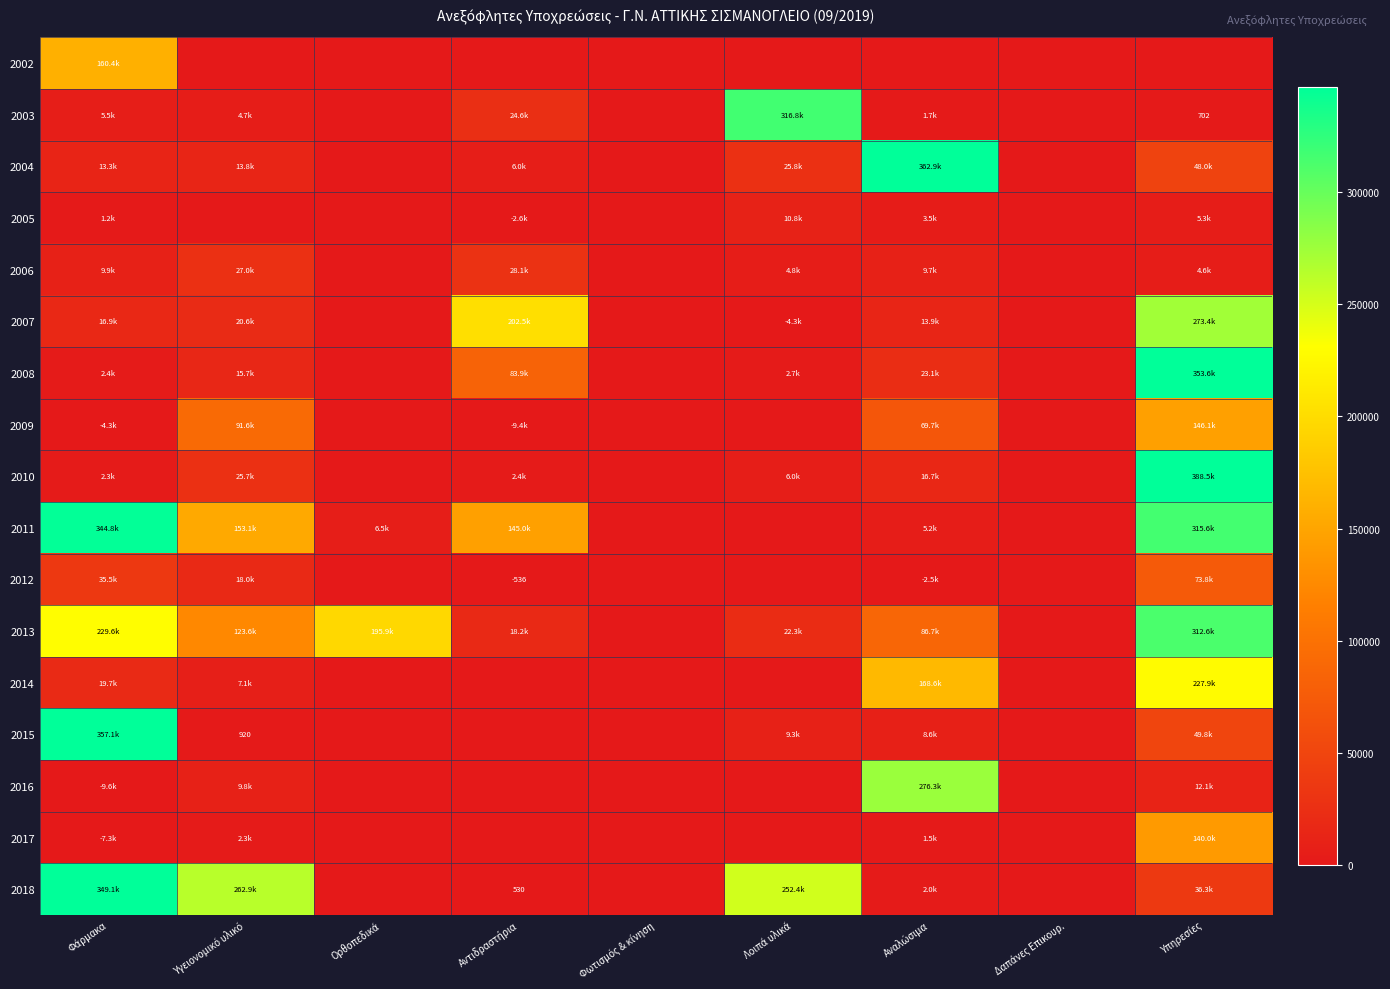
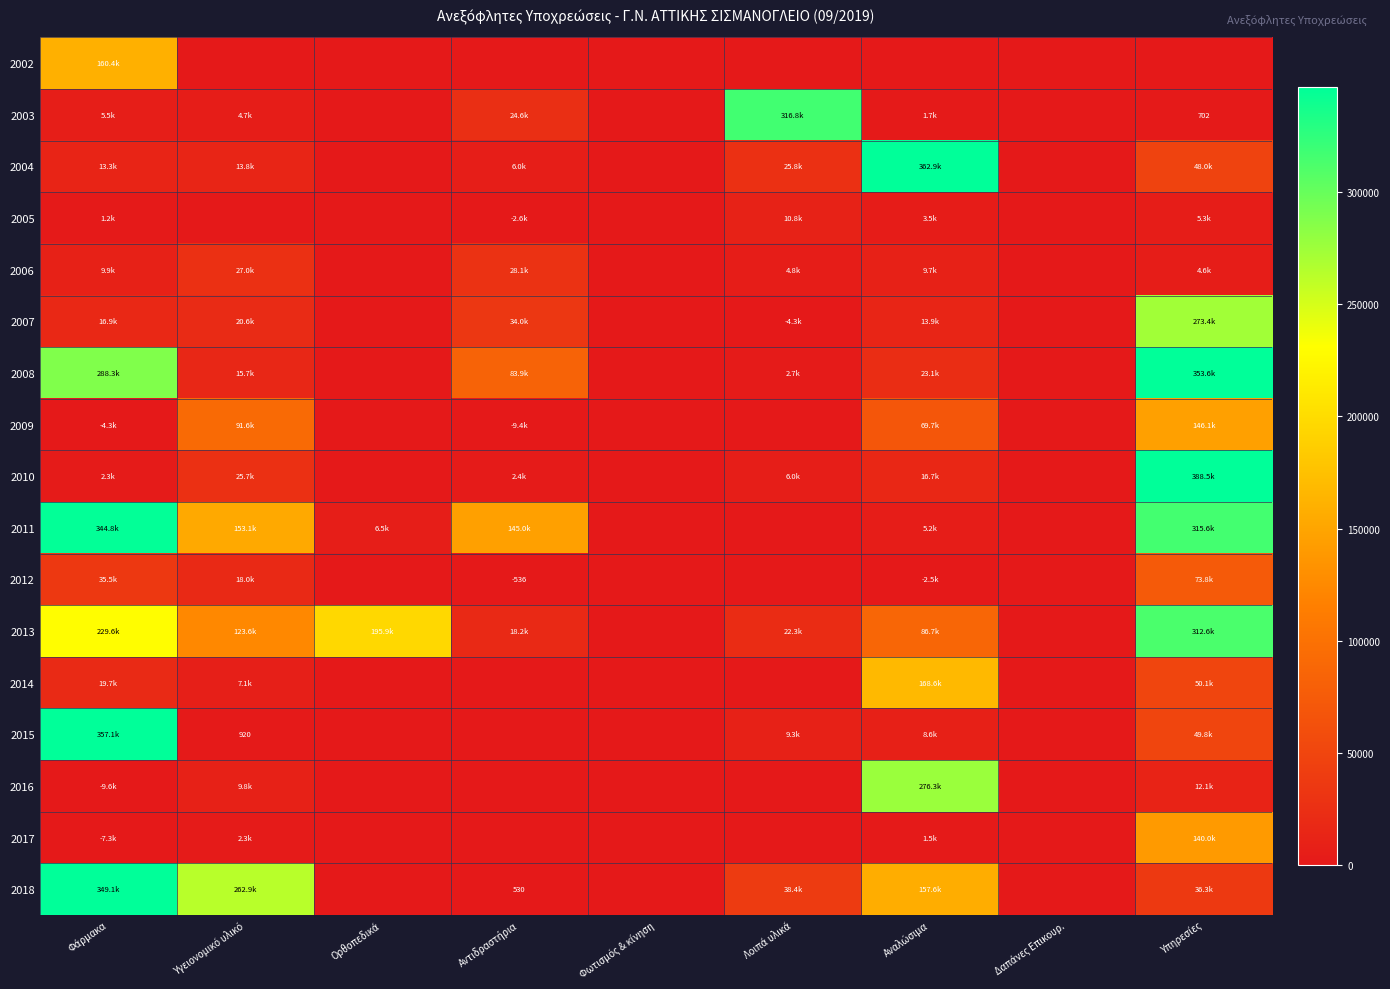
  {
    "2002": {
      "Φάρμακα": "160.4k"
    },
    "2003": {
      "Φάρμακα": "5.5k",
      "Υγειονομικό υλικό": "4.7k",
      "Αντιδραστήρια": "24.6k",
      "Λοιπά υλικά": "316.8k",
      "Αναλώσιμα": "1.7k",
      "Υπηρεσίες": "702"
    },
    "2004": {
      "Φάρμακα": "13.3k",
      "Υγειονομικό υλικό": "13.8k",
      "Αντιδραστήρια": "6.0k",
      "Λοιπά υλικά": "25.8k",
      "Αναλώσιμα": "362.9k",
      "Υπηρεσίες": "48.0k"
    },
    "2005": {
      "Φάρμακα": "1.2k",
      "Αντιδραστήρια": "-2.6k",
      "Λοιπά υλικά": "10.8k",
      "Αναλώσιμα": "3.5k",
      "Υπηρεσίες": "5.3k"
    },
    "2006": {
      "Φάρμακα": "9.9k",
      "Υγειονομικό υλικό": "27.0k",
      "Αντιδραστήρια": "28.1k",
      "Λοιπά υλικά": "4.8k",
      "Αναλώσιμα": "9.7k",
      "Υπηρεσίες": "4.6k"
    },
    "2007": {
      "Φάρμακα": "16.9k",
      "Υγειονομικό υλικό": "20.6k",
-     "Αντιδραστήρια": "202.5k",
+     "Αντιδραστήρια": "34.0k",
      "Λοιπά υλικά": "-4.3k",
      "Αναλώσιμα": "13.9k",
      "Υπηρεσίες": "273.4k"
    },
    "2008": {
-     "Φάρμακα": "2.4k",
+     "Φάρμακα": "288.3k",
      "Υγειονομικό υλικό": "15.7k",
      "Αντιδραστήρια": "83.9k",
      "Λοιπά υλικά": "2.7k",
      "Αναλώσιμα": "23.1k",
      "Υπηρεσίες": "353.6k"
    },
    "2009": {
      "Φάρμακα": "-4.3k",
      "Υγειονομικό υλικό": "91.6k",
      "Αντιδραστήρια": "-9.4k",
      "Αναλώσιμα": "69.7k",
      "Υπηρεσίες": "146.1k"
    },
    "2010": {
      "Φάρμακα": "2.3k",
      "Υγειονομικό υλικό": "25.7k",
      "Αντιδραστήρια": "2.4k",
      "Λοιπά υλικά": "6.0k",
      "Αναλώσιμα": "16.7k",
      "Υπηρεσίες": "388.5k"
    },
    "2011": {
      "Φάρμακα": "344.8k",
      "Υγειονομικό υλικό": "153.1k",
      "Ορθοπεδικά": "6.5k",
      "Αντιδραστήρια": "145.0k",
      "Αναλώσιμα": "5.2k",
      "Υπηρεσίες": "315.6k"
    },
    "2012": {
      "Φάρμακα": "35.5k",
      "Υγειονομικό υλικό": "18.0k",
      "Αντιδραστήρια": "-536",
      "Αναλώσιμα": "-2.5k",
      "Υπηρεσίες": "73.8k"
    },
    "2013": {
      "Φάρμακα": "229.6k",
      "Υγειονομικό υλικό": "123.6k",
      "Ορθοπεδικά": "195.9k",
      "Αντιδραστήρια": "18.2k",
      "Λοιπά υλικά": "22.3k",
      "Αναλώσιμα": "86.7k",
      "Υπηρεσίες": "312.6k"
    },
    "2014": {
      "Φάρμακα": "19.7k",
      "Υγειονομικό υλικό": "7.1k",
      "Αναλώσιμα": "168.6k",
-     "Υπηρεσίες": "227.9k"
+     "Υπηρεσίες": "50.1k"
    },
    "2015": {
      "Φάρμακα": "357.1k",
      "Υγειονομικό υλικό": "920",
      "Λοιπά υλικά": "9.3k",
      "Αναλώσιμα": "8.6k",
      "Υπηρεσίες": "49.8k"
    },
    "2016": {
      "Φάρμακα": "-9.6k",
      "Υγειονομικό υλικό": "9.8k",
      "Αναλώσιμα": "276.3k",
      "Υπηρεσίες": "12.1k"
    },
    "2017": {
      "Φάρμακα": "-7.3k",
      "Υγειονομικό υλικό": "2.3k",
      "Αναλώσιμα": "1.5k",
      "Υπηρεσίες": "140.0k"
    },
    "2018": {
      "Φάρμακα": "349.1k",
      "Υγειονομικό υλικό": "262.9k",
      "Αντιδραστήρια": "530",
-     "Λοιπά υλικά": "252.4k",
-     "Αναλώσιμα": "2.0k",
+     "Λοιπά υλικά": "38.4k",
+     "Αναλώσιμα": "157.6k",
      "Υπηρεσίες": "36.3k"
    }
  }
